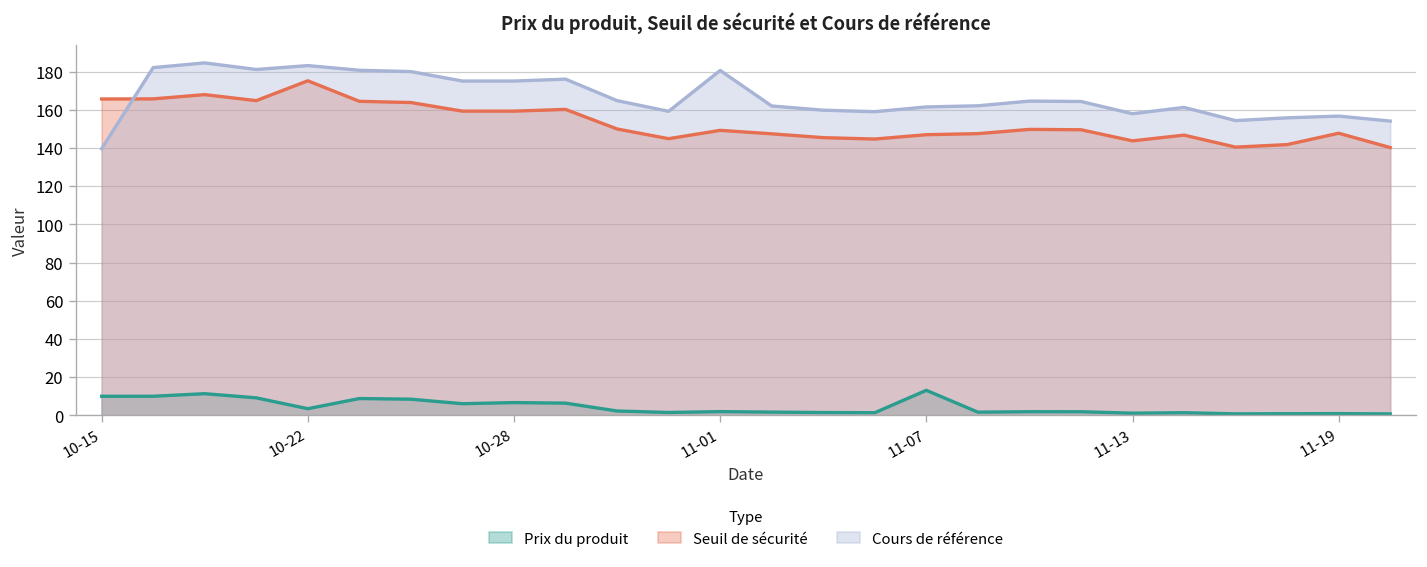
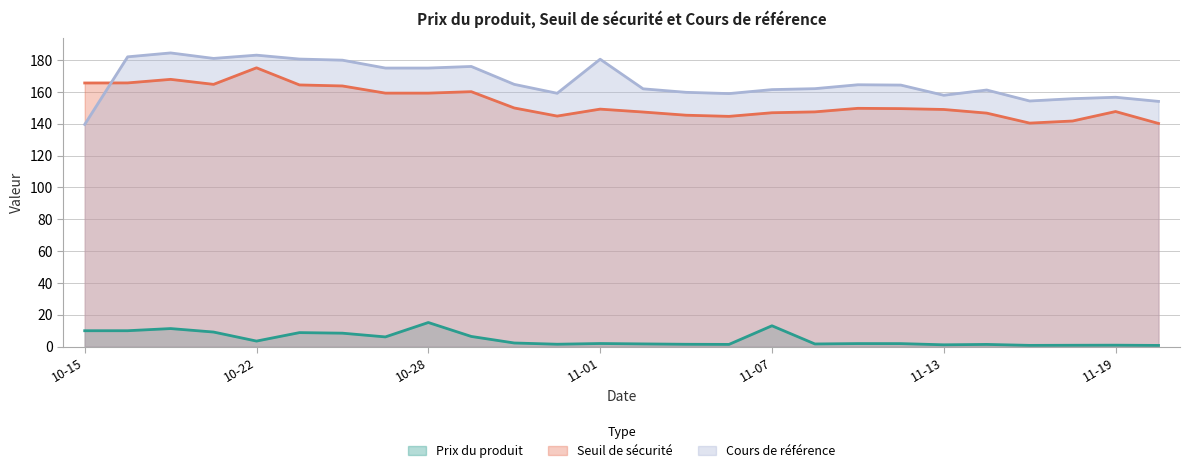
  {
    "Prix du produit": {
      "10-15": 10,
      "10-22": 4,
-     "10-28": 7,
+     "10-28": 15,
      "11-01": 2,
      "11-07": 13,
      "11-13": 1,
      "11-19": 1
    },
    "Seuil de sécurité": {
      "10-15": 166,
      "10-22": 175,
      "10-28": 159,
      "11-01": 149,
      "11-07": 147,
-     "11-13": 144,
+     "11-13": 149,
      "11-19": 148
    },
    "Cours de référence": {
      "10-15": 140,
      "10-22": 183,
      "10-28": 175,
      "11-01": 181,
      "11-07": 162,
      "11-13": 158,
      "11-19": 157
    }
  }
